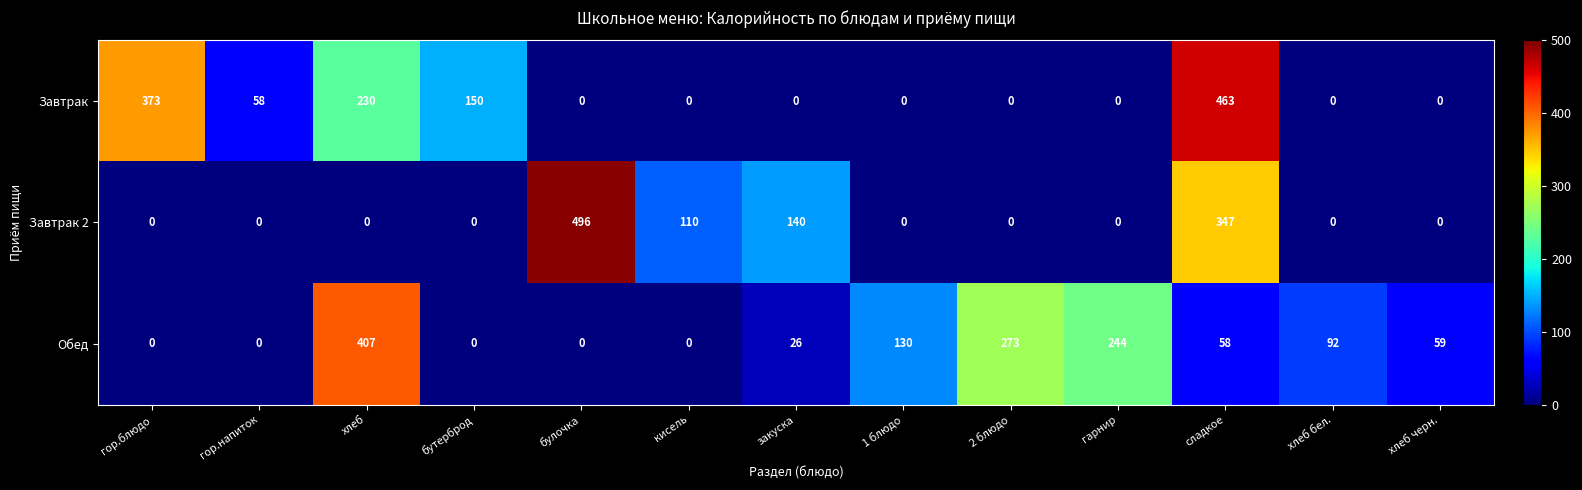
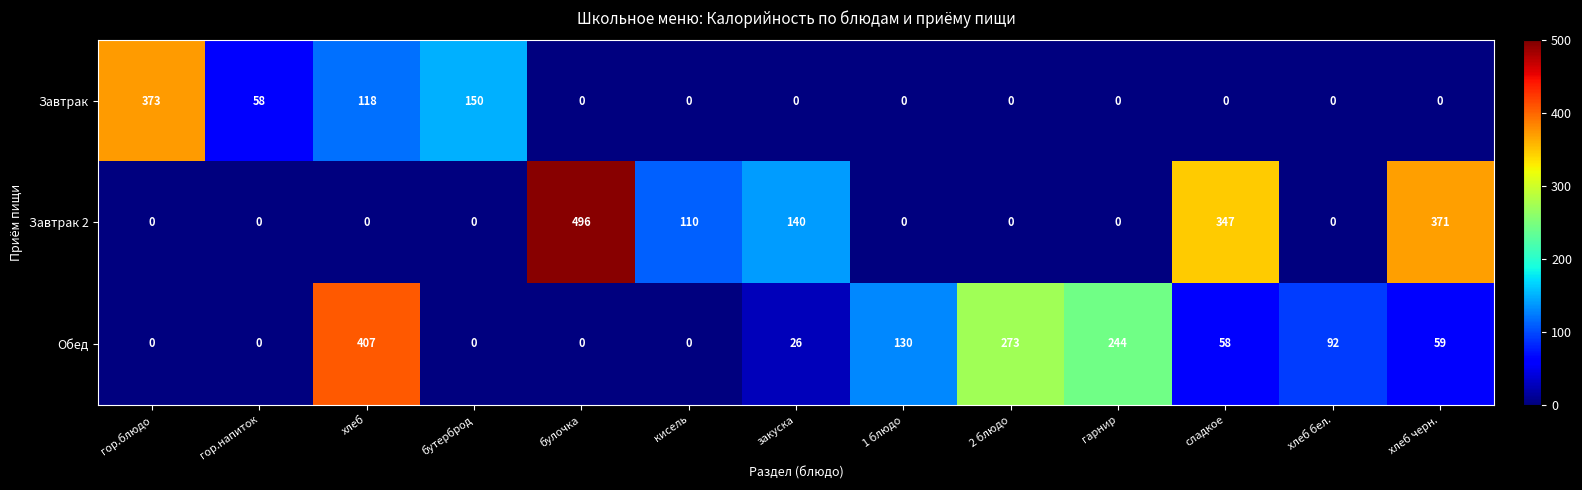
  {
    "Завтрак": {
      "гор.блюдо": 373,
      "гор.напиток": 58,
-     "хлеб": 230,
+     "хлеб": 118,
      "бутерброд": 150,
      "булочка": 0,
      "кисель": 0,
      "закуска": 0,
      "1 блюдо": 0,
      "2 блюдо": 0,
      "гарнир": 0,
-     "сладкое": 463,
+     "сладкое": 0,
      "хлеб бел.": 0,
      "хлеб черн.": 0
    },
    "Завтрак 2": {
      "гор.блюдо": 0,
      "гор.напиток": 0,
      "хлеб": 0,
      "бутерброд": 0,
      "булочка": 496,
      "кисель": 110,
      "закуска": 140,
      "1 блюдо": 0,
      "2 блюдо": 0,
      "гарнир": 0,
      "сладкое": 347,
      "хлеб бел.": 0,
-     "хлеб черн.": 0
+     "хлеб черн.": 371
    },
    "Обед": {
      "гор.блюдо": 0,
      "гор.напиток": 0,
      "хлеб": 407,
      "бутерброд": 0,
      "булочка": 0,
      "кисель": 0,
      "закуска": 26,
      "1 блюдо": 130,
      "2 блюдо": 273,
      "гарнир": 244,
      "сладкое": 58,
      "хлеб бел.": 92,
      "хлеб черн.": 59
    }
  }
